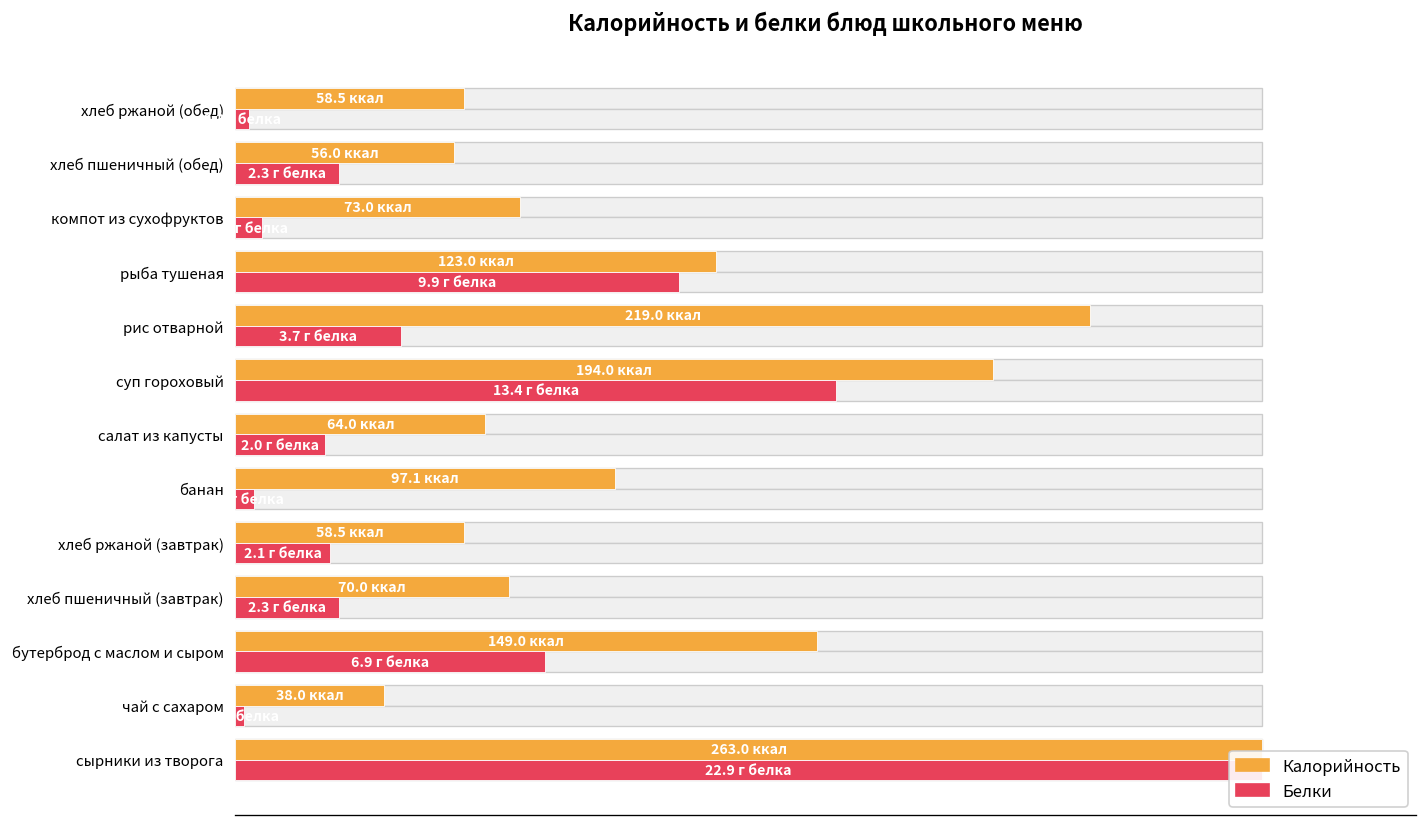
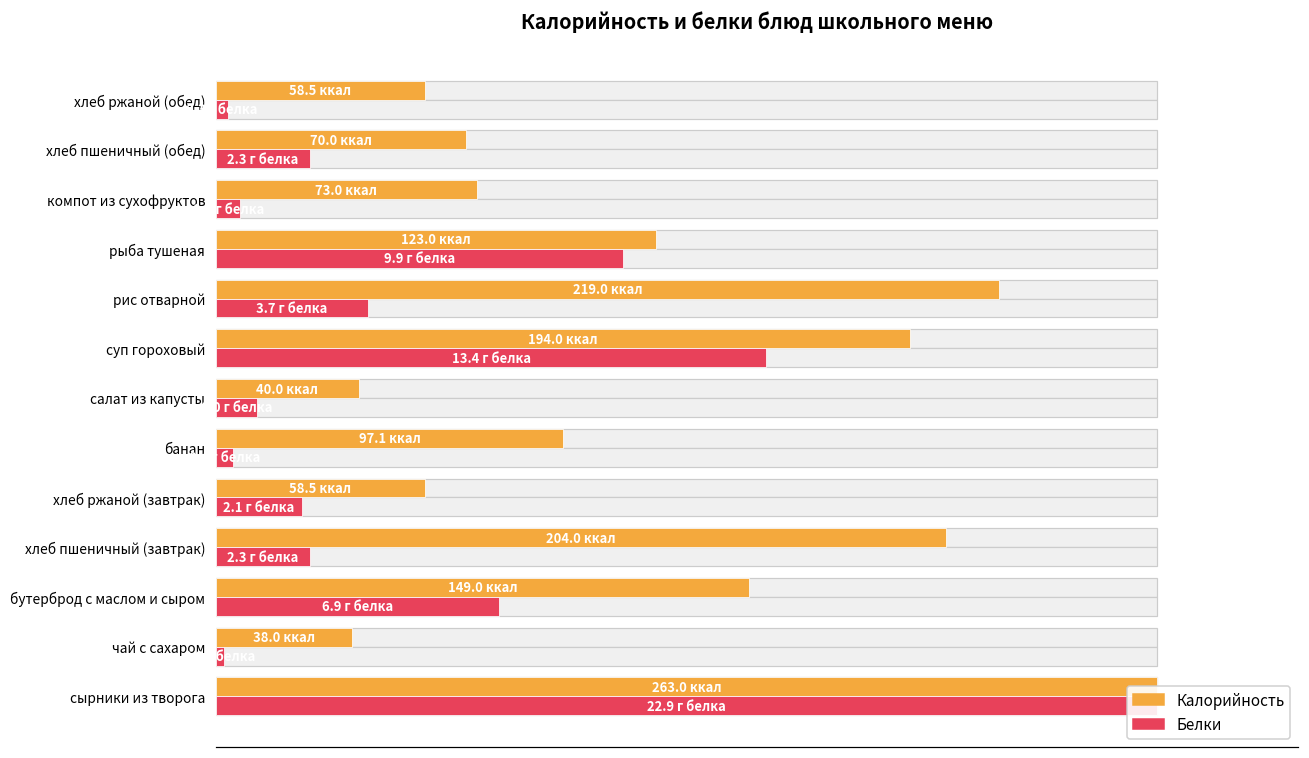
  {
    "Калорийность": {
-     "хлеб пшеничный (обед)": 56.0,
-     "салат из капусты": 64.0,
-     "хлеб пшеничный (завтрак)": 70.0
+     "хлеб пшеничный (обед)": 70.0,
+     "салат из капусты": 40.0,
+     "хлеб пшеничный (завтрак)": 204.0
    },
    "Белки": {
-     "салат из капусты": 2.0
+     "салат из капусты": 1.0
    }
  }
